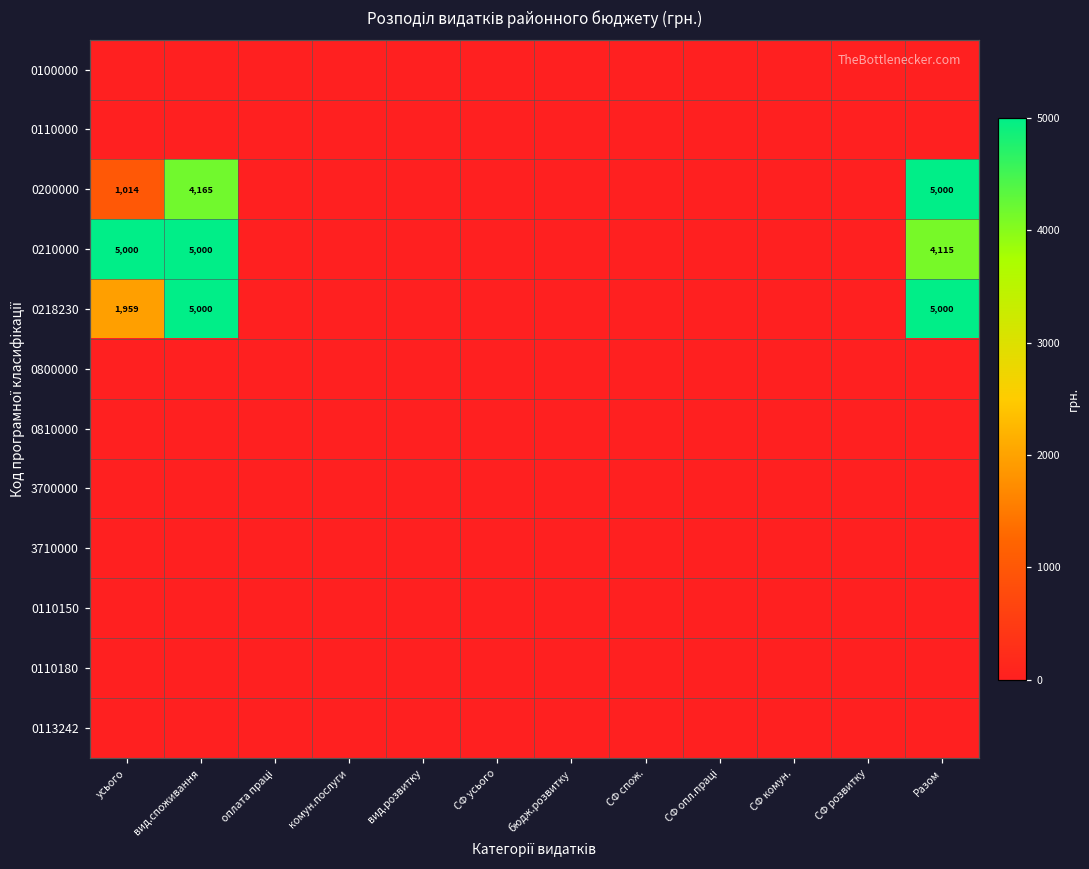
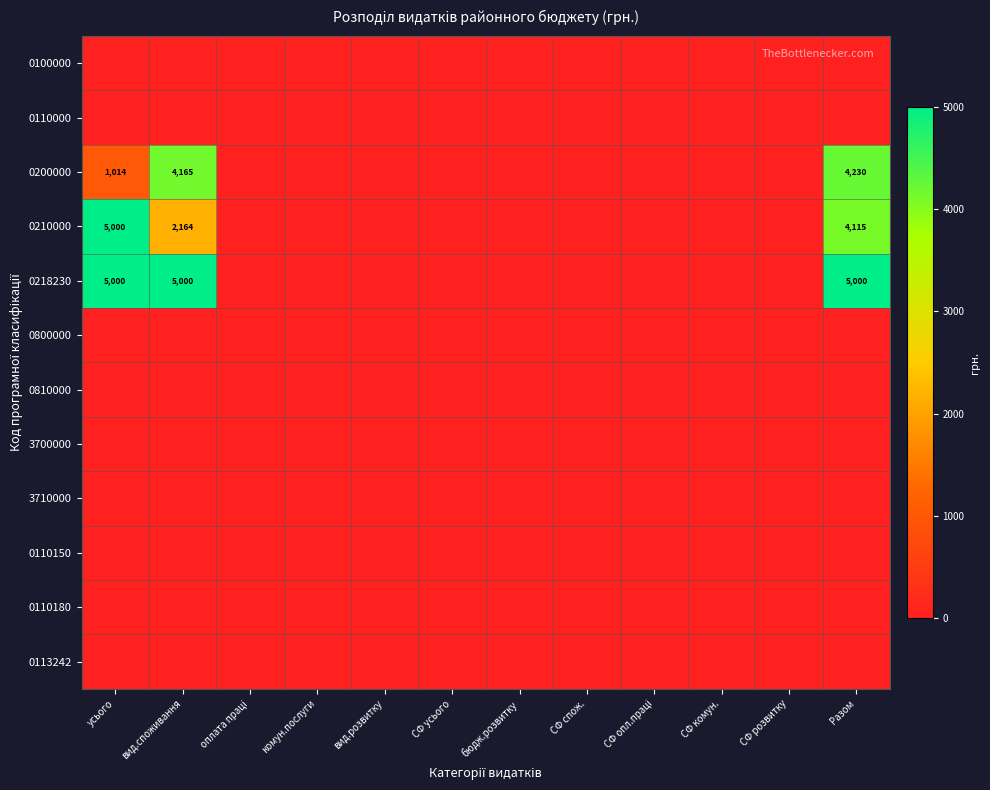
  {
    "0200000": {
      "усього": "1,014",
      "вид.споживання": "4,165",
-     "Разом": "5,000"
+     "Разом": "4,230"
    },
    "0210000": {
      "усього": "5,000",
-     "вид.споживання": "5,000",
+     "вид.споживання": "2,164",
      "Разом": "4,115"
    },
    "0218230": {
-     "усього": "1,959",
+     "усього": "5,000",
      "вид.споживання": "5,000",
      "Разом": "5,000"
    }
  }
